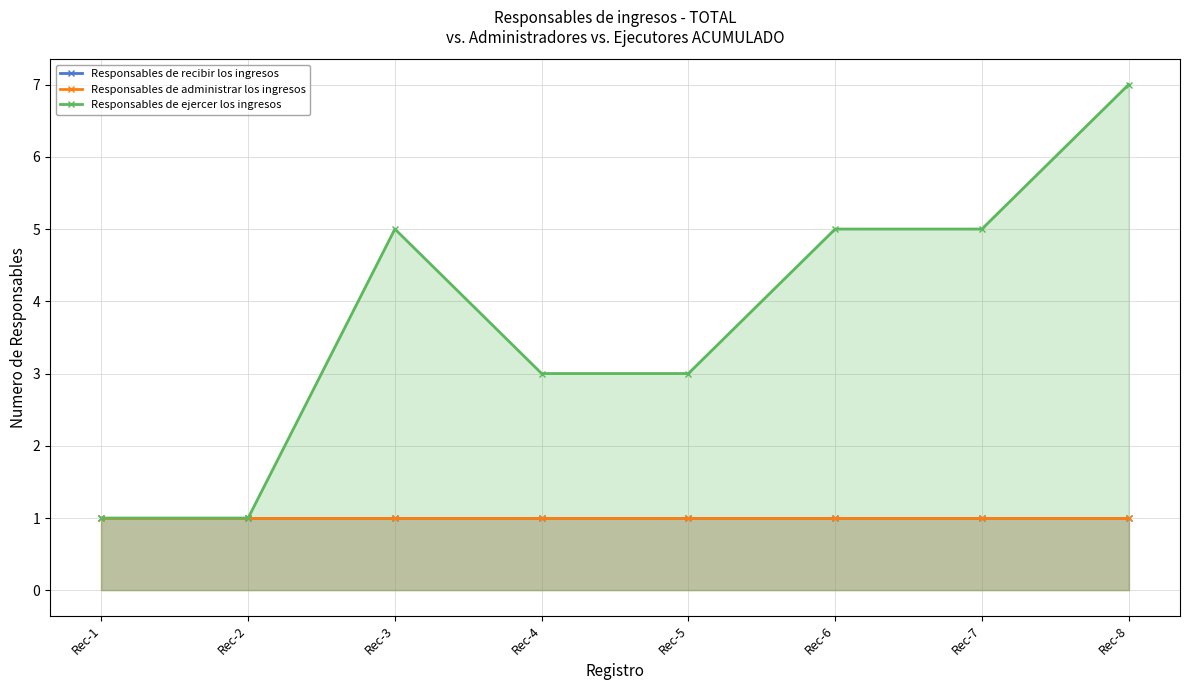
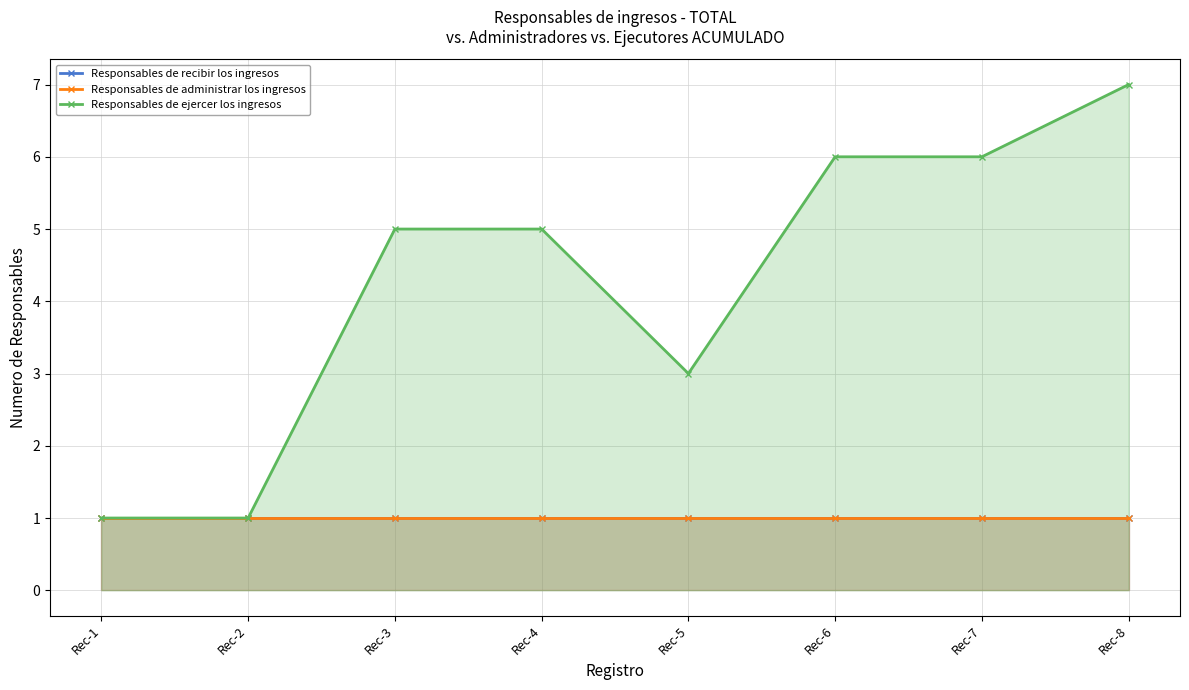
  {
    "Responsables de administrar los ingresos": {
      "Rec-3": 1,
      "Rec-4": 1,
      "Rec-5": 1,
      "Rec-6": 1,
      "Rec-7": 1,
      "Rec-8": 1
    },
    "Responsables de ejercer los ingresos": {
      "Rec-3": 5,
-     "Rec-4": 3,
+     "Rec-4": 5,
      "Rec-5": 3,
-     "Rec-6": 5,
-     "Rec-7": 5,
+     "Rec-6": 6,
+     "Rec-7": 6,
      "Rec-8": 7
    }
  }
